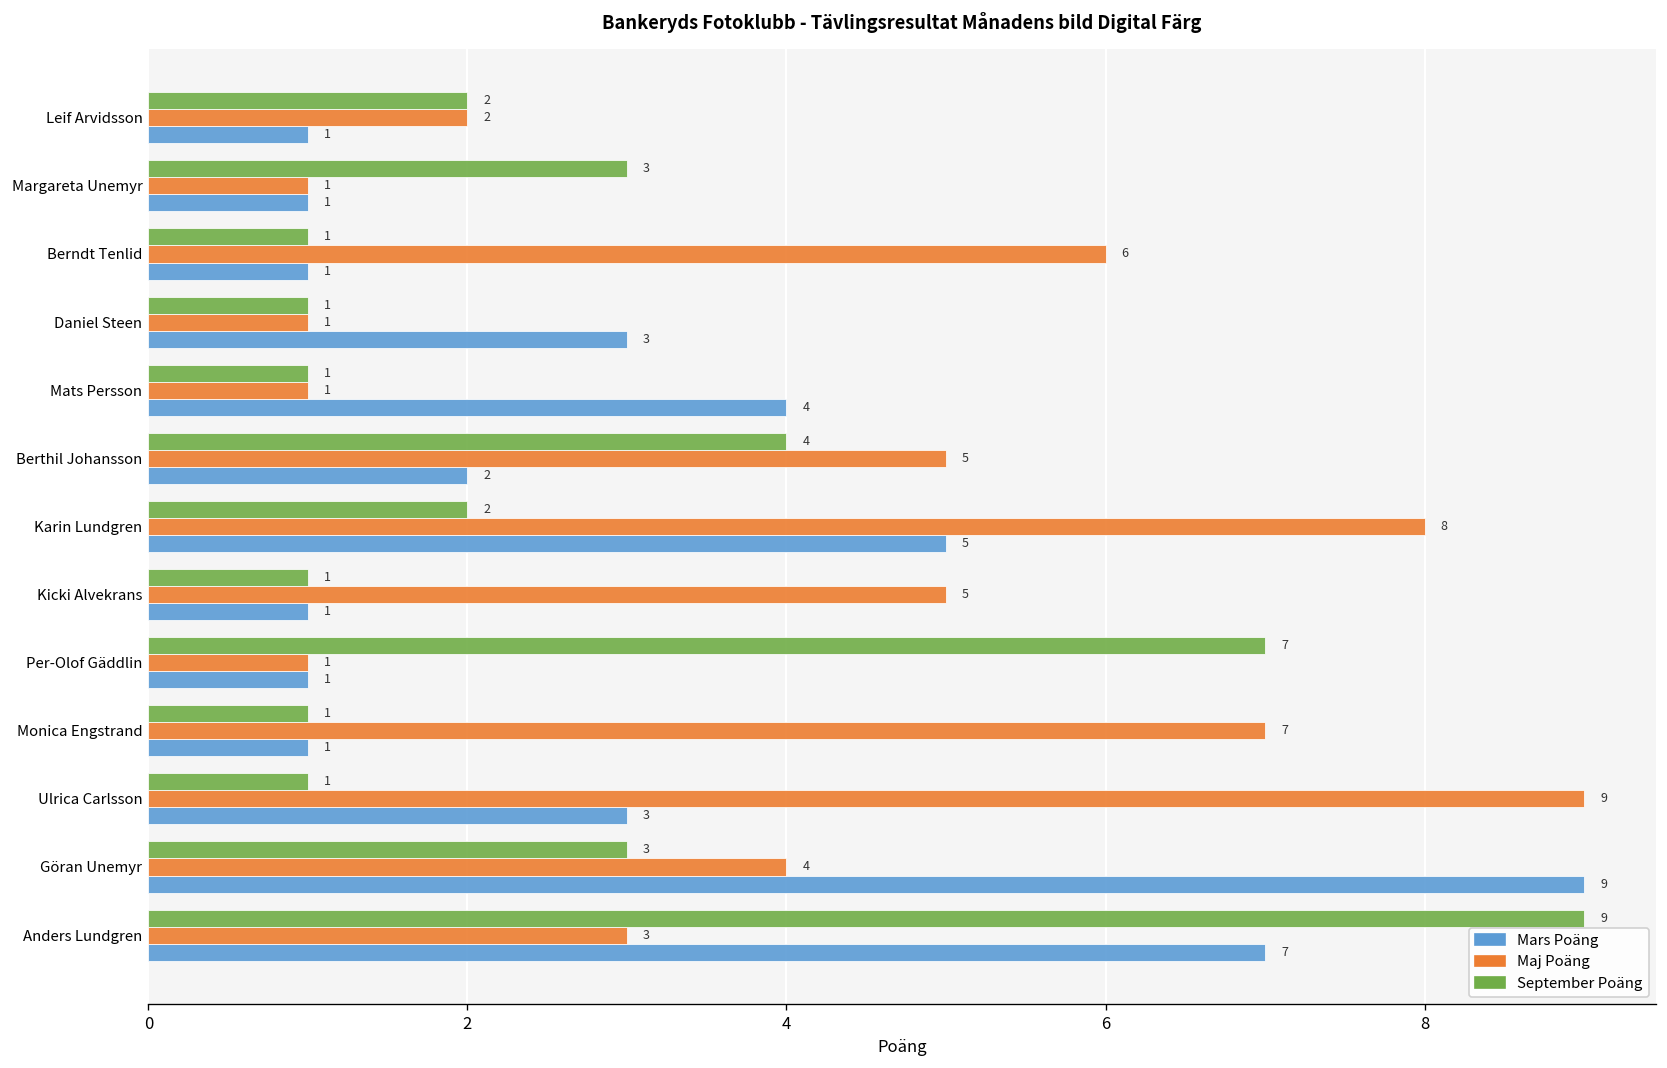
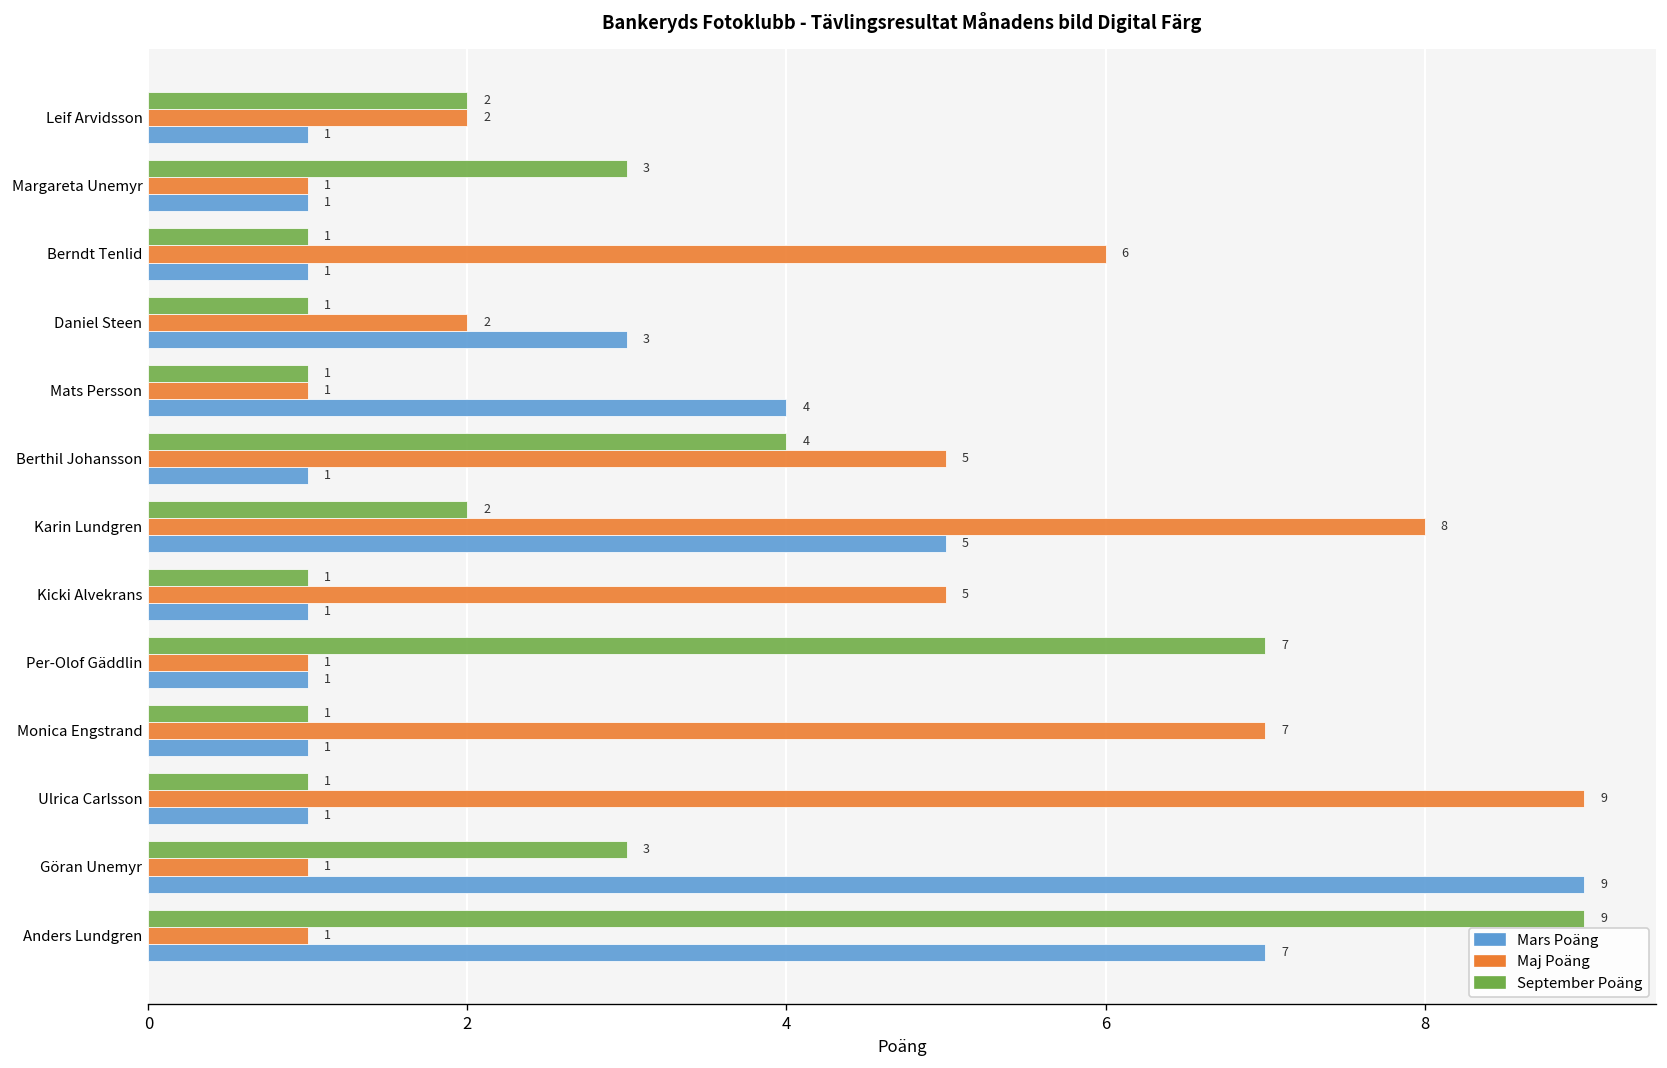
  {
    "Mars Poäng": {
      "Leif Arvidsson": 1,
      "Margareta Unemyr": 1,
      "Berndt Tenlid": 1,
      "Daniel Steen": 3,
      "Mats Persson": 4,
-     "Berthil Johansson": 2,
+     "Berthil Johansson": 1,
      "Karin Lundgren": 5,
      "Kicki Alvekrans": 1,
      "Per-Olof Gäddlin": 1,
      "Monica Engstrand": 1,
-     "Ulrica Carlsson": 3,
+     "Ulrica Carlsson": 1,
      "Göran Unemyr": 9,
      "Anders Lundgren": 7
    },
    "Maj Poäng": {
      "Leif Arvidsson": 2,
      "Margareta Unemyr": 1,
      "Berndt Tenlid": 6,
-     "Daniel Steen": 1,
+     "Daniel Steen": 2,
      "Mats Persson": 1,
      "Berthil Johansson": 5,
      "Karin Lundgren": 8,
      "Kicki Alvekrans": 5,
      "Per-Olof Gäddlin": 1,
      "Monica Engstrand": 7,
      "Ulrica Carlsson": 9,
-     "Göran Unemyr": 4,
-     "Anders Lundgren": 3
+     "Göran Unemyr": 1,
+     "Anders Lundgren": 1
    },
    "September Poäng": {
      "Leif Arvidsson": 2,
      "Margareta Unemyr": 3,
      "Berndt Tenlid": 1,
      "Daniel Steen": 1,
      "Mats Persson": 1,
      "Berthil Johansson": 4,
      "Karin Lundgren": 2,
      "Kicki Alvekrans": 1,
      "Per-Olof Gäddlin": 7,
      "Monica Engstrand": 1,
      "Ulrica Carlsson": 1,
      "Göran Unemyr": 3
    }
  }
